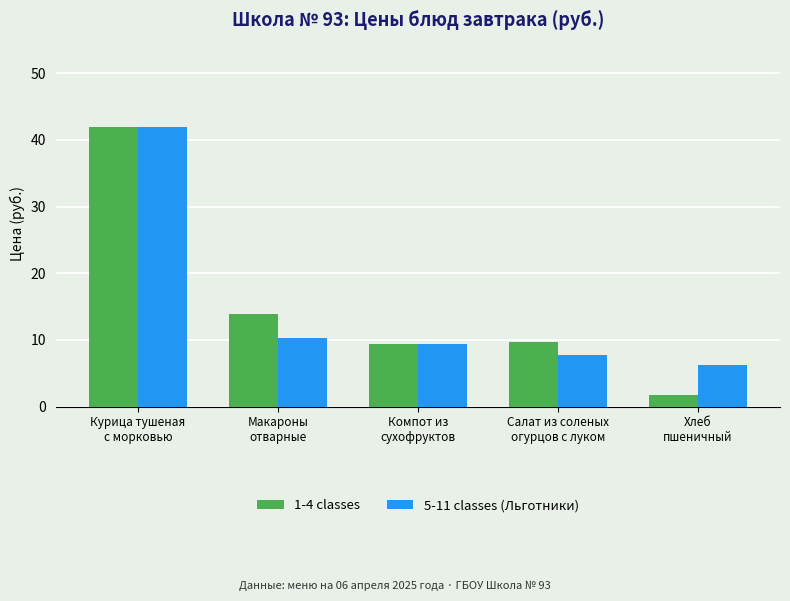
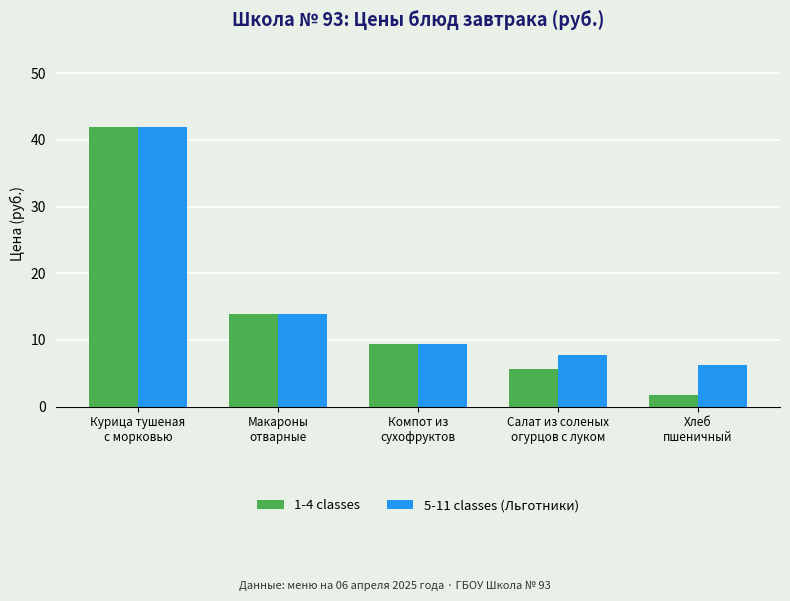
  {
    "1-4 classes": {
      "Курица тушеная с морковью": 42,
      "Макароны отварные": 14,
      "Компот из сухофруктов": 9,
-     "Салат из соленых огурцов с луком": 10,
+     "Салат из соленых огурцов с луком": 6,
      "Хлеб пшеничный": 2
    },
    "5-11 classes (Льготники)": {
      "Курица тушеная с морковью": 42,
-     "Макароны отварные": 10,
+     "Макароны отварные": 14,
      "Компот из сухофруктов": 9,
      "Салат из соленых огурцов с луком": 8,
      "Хлеб пшеничный": 6
    }
  }
